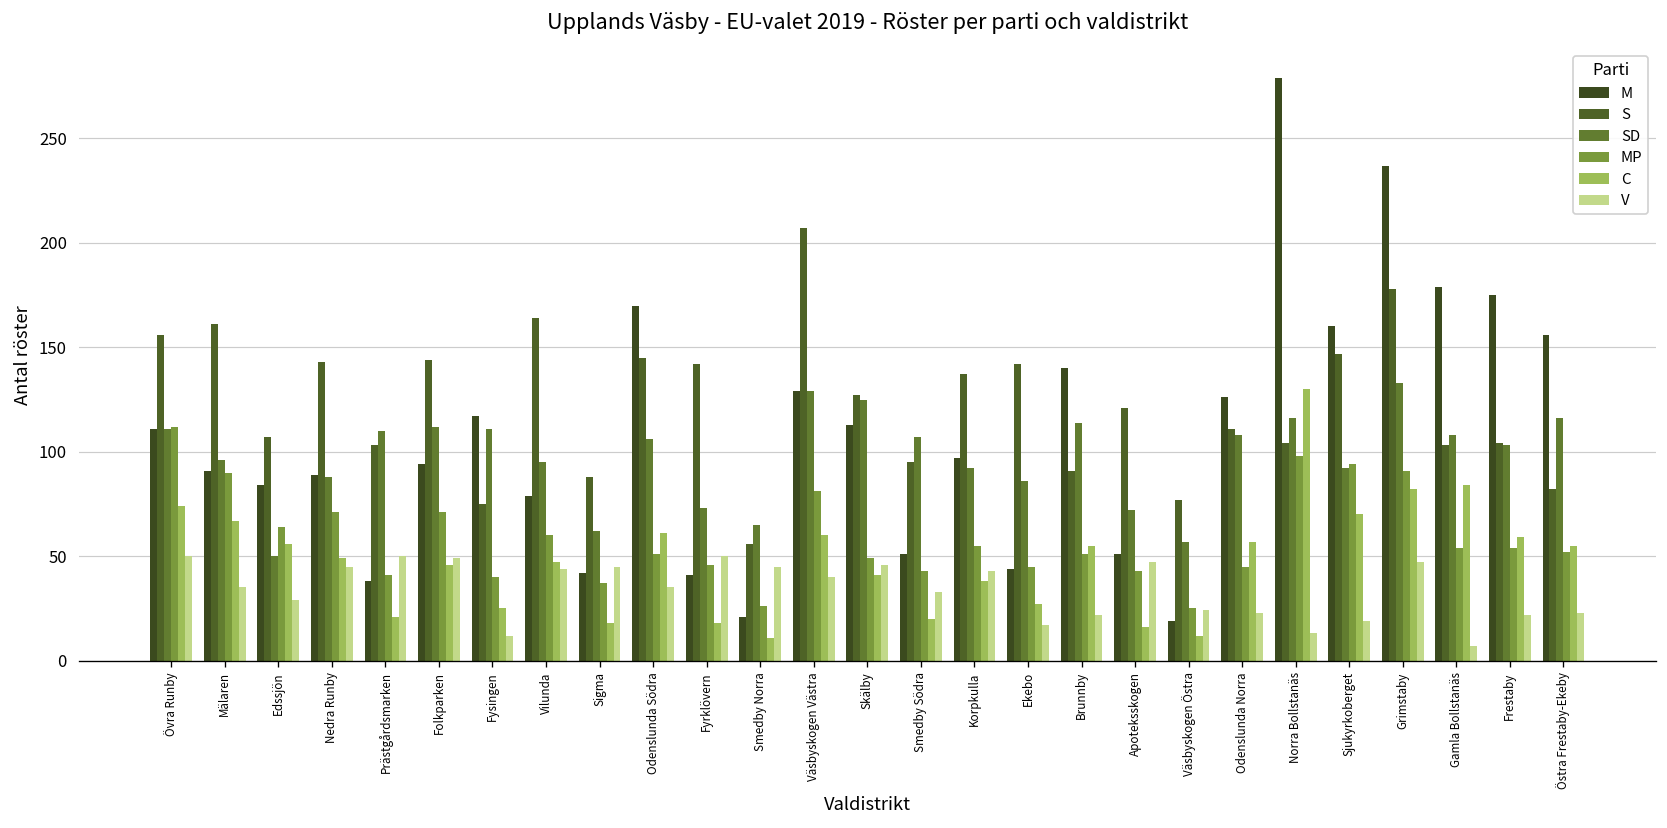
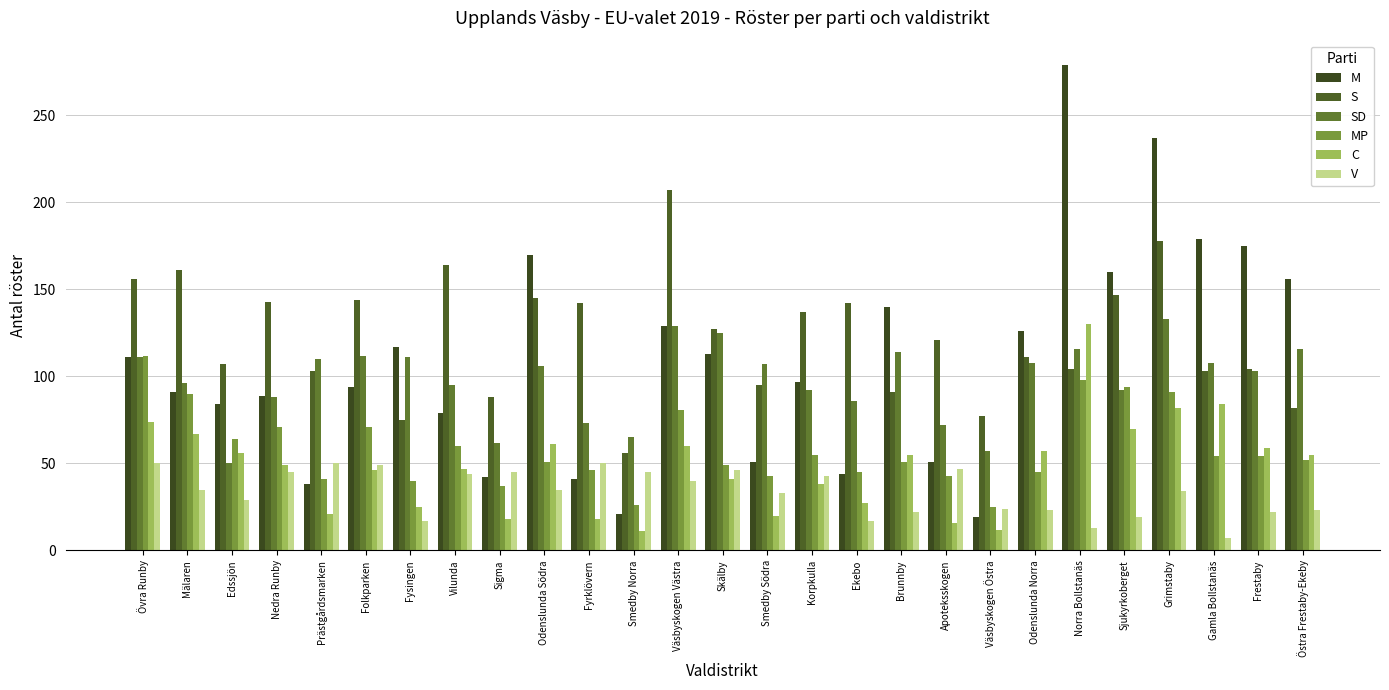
  {
    "V": {
      "Övra Runby": 50,
      "Mälaren": 35,
      "Edssjön": 29,
      "Nedra Runby": 45,
      "Prästgårdsmarken": 50,
      "Folkparken": 49,
-     "Fysingen": 12,
+     "Fysingen": 17,
      "Vilunda": 44,
      "Sigma": 45,
      "Odenslunda Södra": 35,
      "Fyrklövern": 50,
      "Smedby Norra": 45,
      "Väsbyskogen Västra": 40,
      "Skälby": 46,
      "Smedby Södra": 33,
      "Korpkulla": 43,
      "Ekebo": 17,
      "Brunnby": 22,
      "Apoteksskogen": 47,
      "Väsbyskogen Östra": 24,
      "Odenslunda Norra": 23,
      "Norra Bollstanäs": 13,
      "Sjukyrkoberget": 19,
-     "Grimstaby": 47,
+     "Grimstaby": 34,
      "Gamla Bollstanäs": 7,
      "Frestaby": 22,
      "Östra Frestaby-Ekeby": 23
    }
  }
